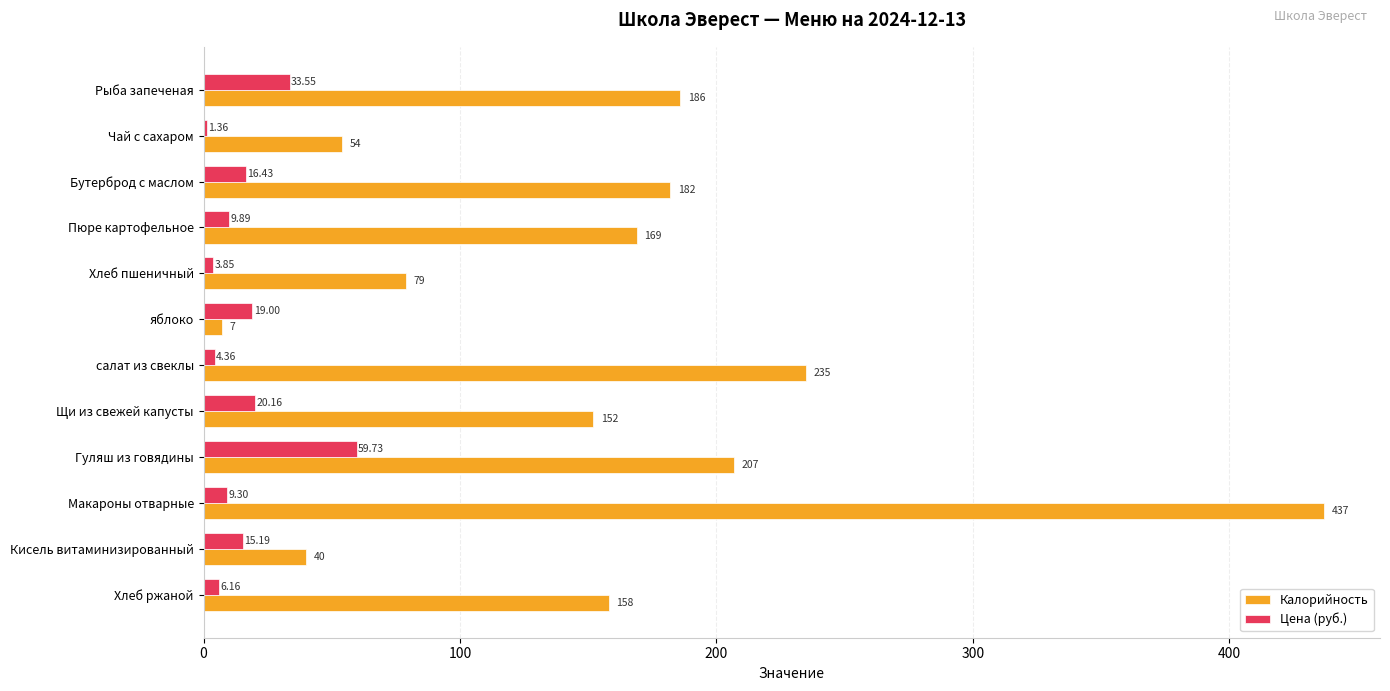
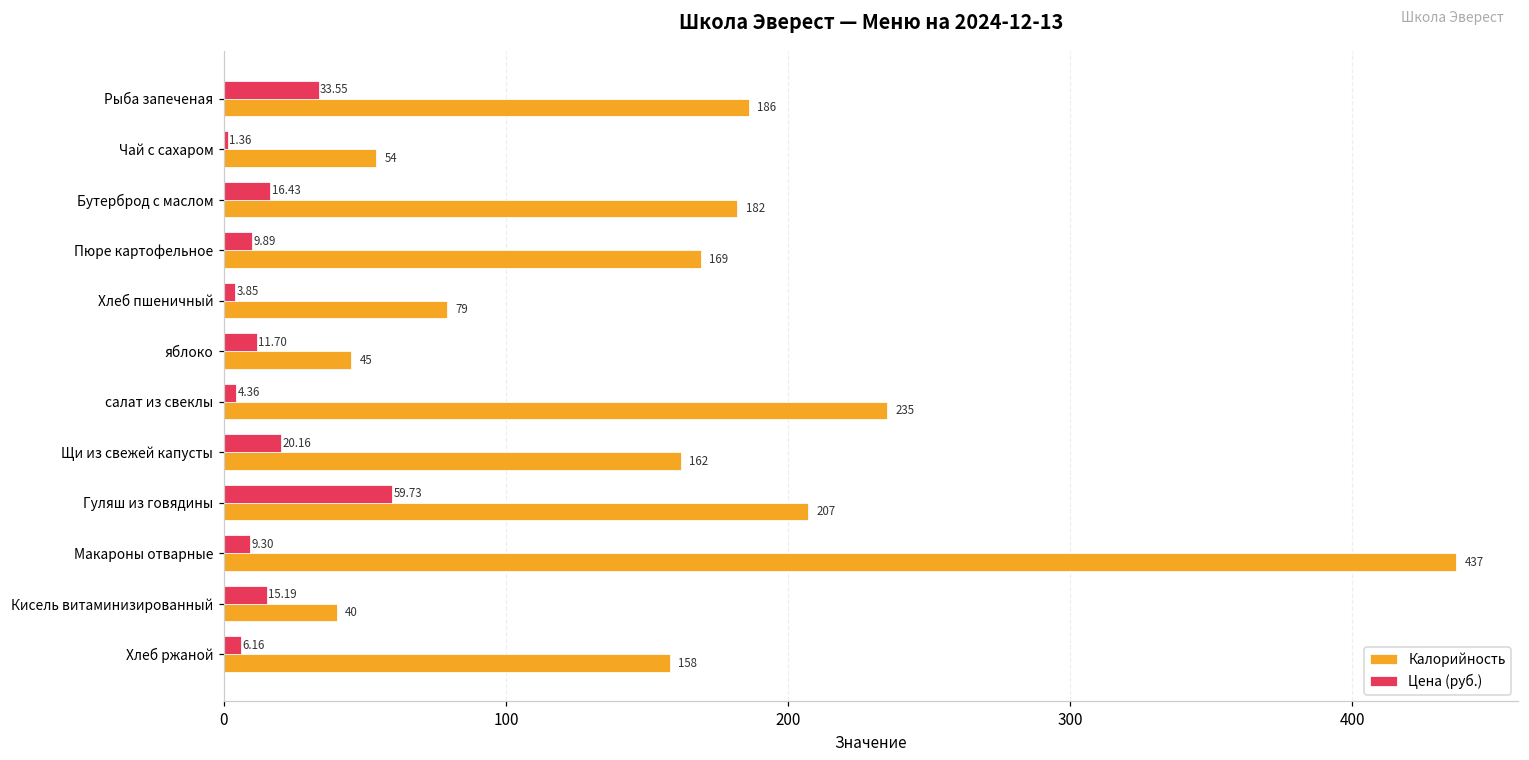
  {
    "Калорийность": {
      "Рыба запеченая": 186,
      "Чай с сахаром": 54,
      "Бутерброд с маслом": 182,
      "Пюре картофельное": 169,
      "Хлеб пшеничный": 79,
-     "яблоко": 7,
+     "яблоко": 45,
      "салат из свеклы": 235,
-     "Щи из свежей капусты": 152,
+     "Щи из свежей капусты": 162,
      "Гуляш из говядины": 207,
      "Макароны отварные": 437,
      "Кисель витаминизированный": 40,
      "Хлеб ржаной": 158
    },
    "Цена (руб.)": {
      "Рыба запеченая": 33.55,
      "Чай с сахаром": 1.36,
      "Бутерброд с маслом": 16.43,
      "Пюре картофельное": 9.89,
      "Хлеб пшеничный": 3.85,
-     "яблоко": 19.00,
+     "яблоко": 11.70,
      "салат из свеклы": 4.36,
      "Щи из свежей капусты": 20.16,
      "Гуляш из говядины": 59.73,
      "Макароны отварные": 9.30,
      "Кисель витаминизированный": 15.19,
      "Хлеб ржаной": 6.16
    }
  }
